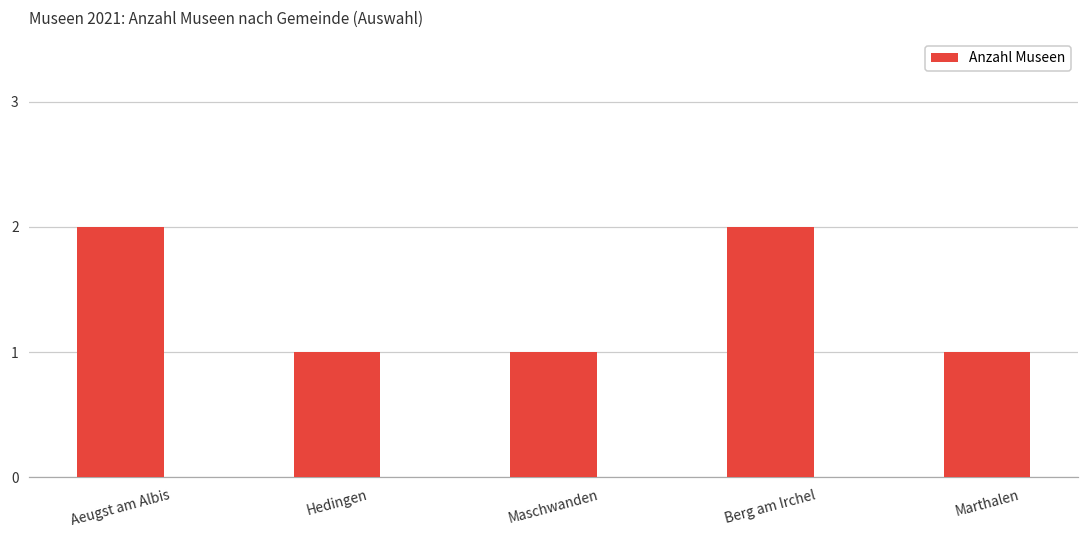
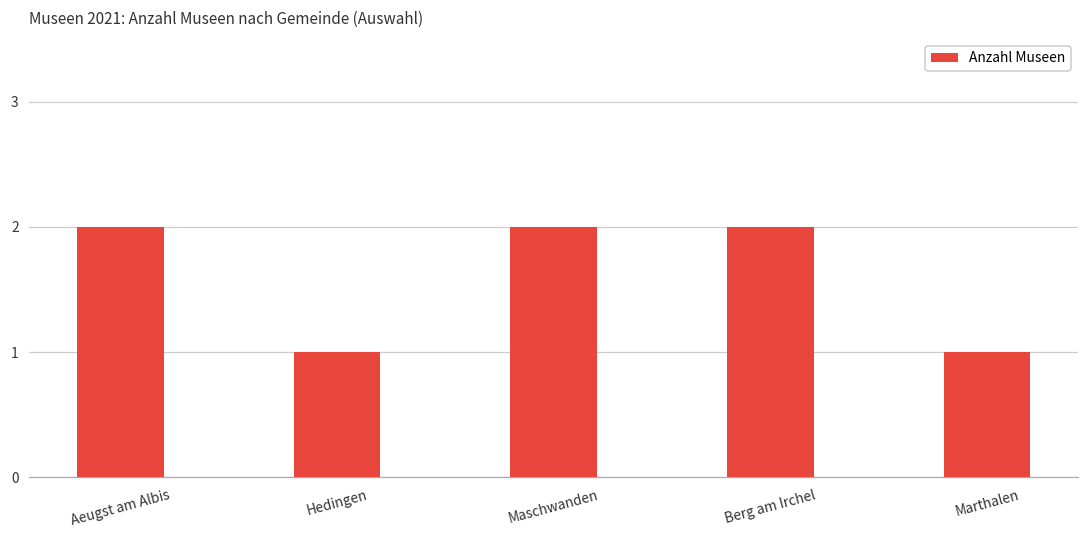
  {
    "Aeugst am Albis": 2,
    "Hedingen": 1,
-   "Maschwanden": 1,
+   "Maschwanden": 2,
    "Berg am Irchel": 2,
    "Marthalen": 1
  }
